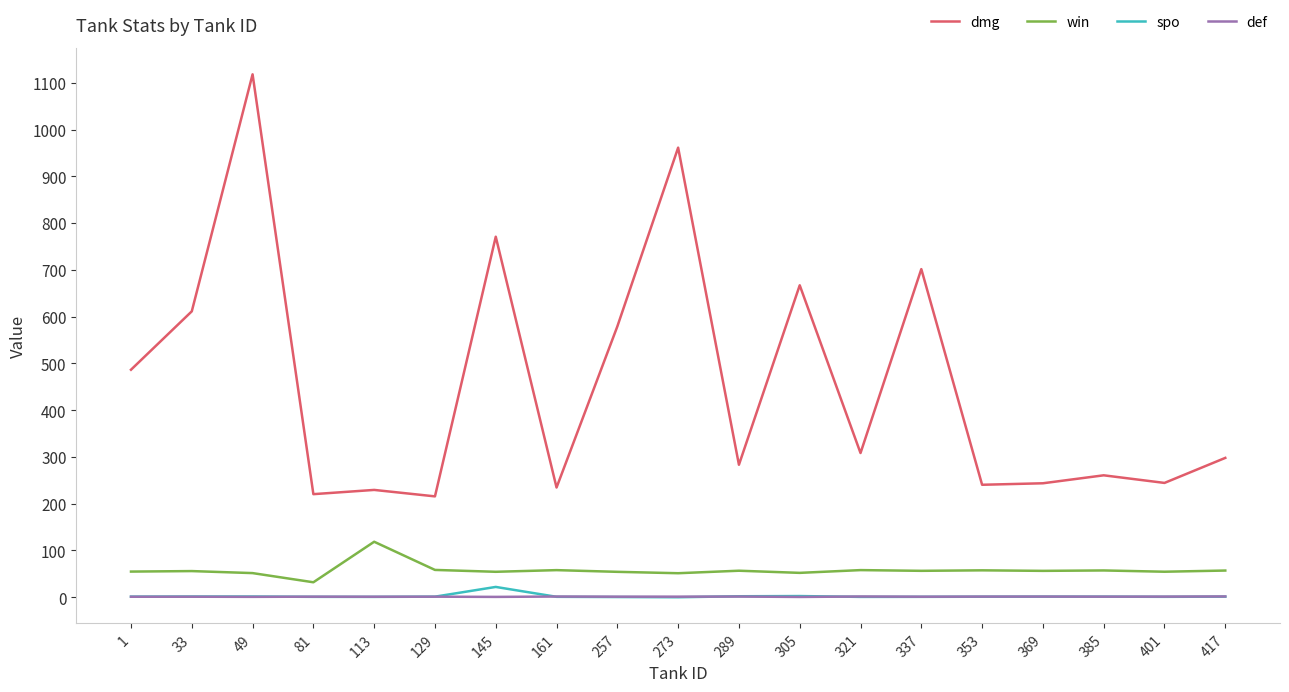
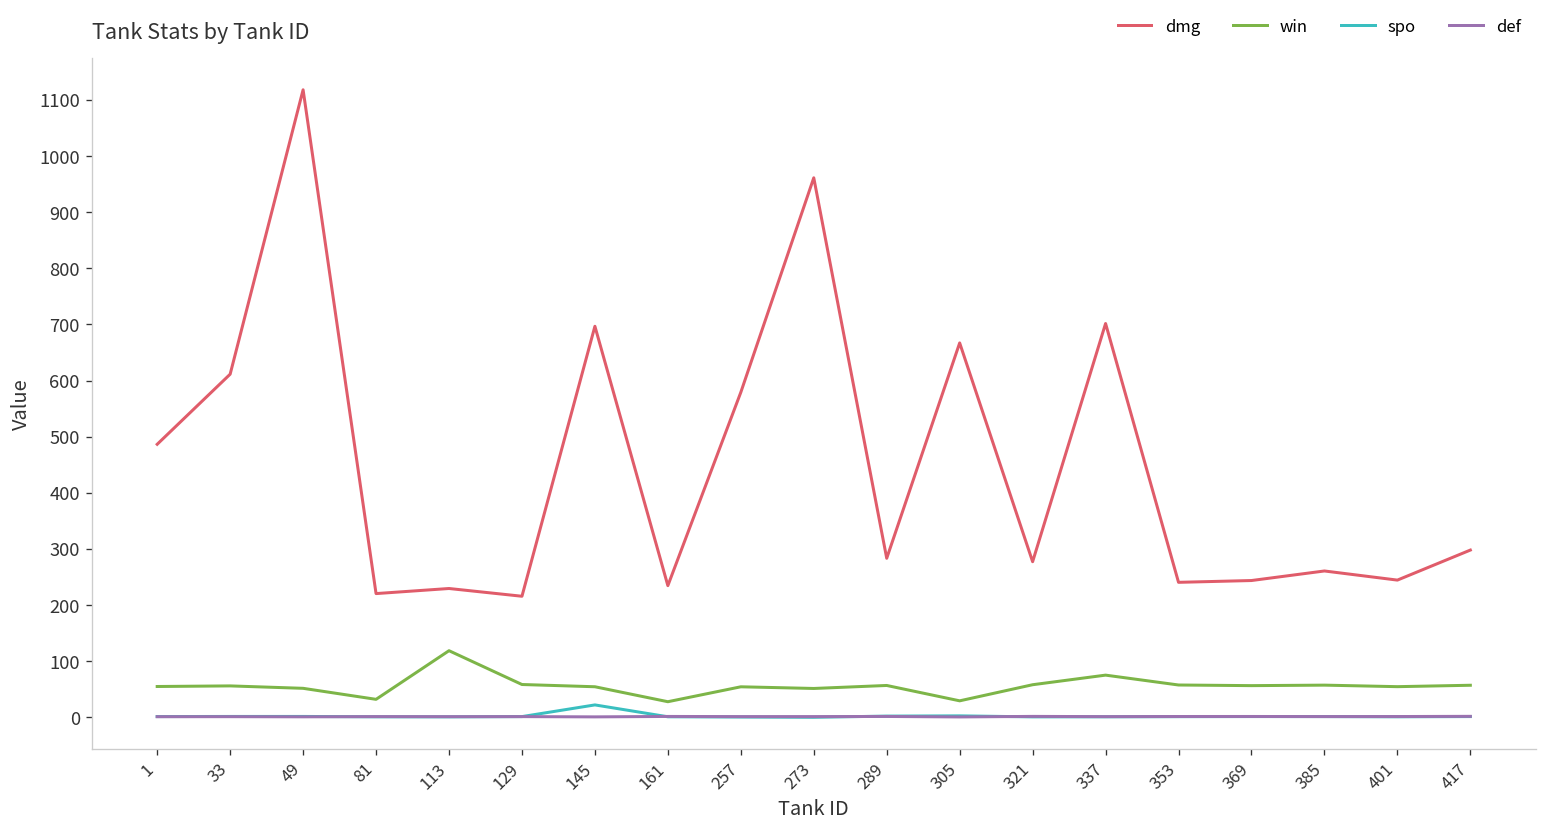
  {
    "dmg": {
      "1": 490,
      "33": 610,
      "49": 1120,
      "81": 220,
      "113": 230,
      "129": 220,
-     "145": 770,
+     "145": 700,
      "161": 230,
      "257": 580,
      "273": 960,
      "289": 280,
      "305": 670,
-     "321": 310,
+     "321": 280,
      "337": 700,
      "353": 240,
      "369": 240,
      "385": 260,
      "401": 240,
      "417": 300
    },
    "win": {
      "1": 50,
      "33": 60,
      "49": 50,
      "81": 30,
      "113": 120,
      "129": 60,
      "145": 50,
-     "161": 60,
+     "161": 30,
      "257": 50,
      "273": 50,
      "289": 60,
-     "305": 50,
+     "305": 30,
      "321": 60,
-     "337": 60,
+     "337": 80,
      "353": 60,
      "369": 60,
      "385": 60,
      "401": 50,
      "417": 60
    },
    "spo": {
      "145": 20
    },
    "def": {
      "145": 0
    }
  }
